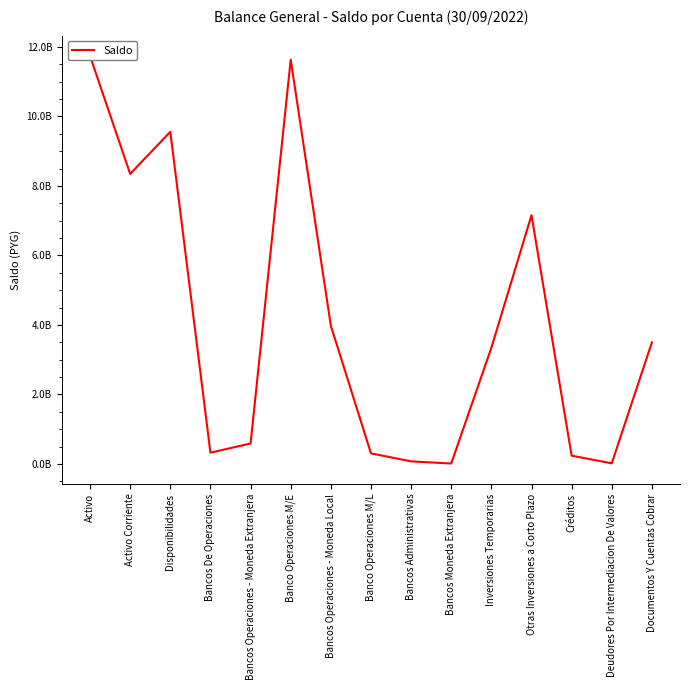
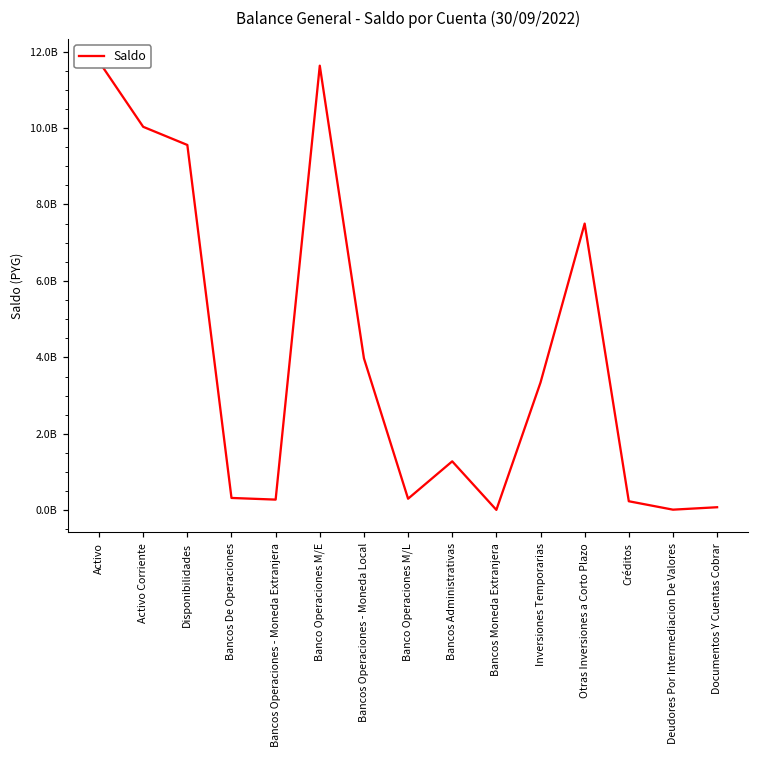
  {
-   "Activo Corriente": 8300000000,
+   "Activo Corriente": 10000000000,
    "Disponibilidades": 9600000000,
    "Bancos De Operaciones": 300000000,
-   "Bancos Operaciones - Moneda Extranjera": 600000000,
+   "Bancos Operaciones - Moneda Extranjera": 300000000,
    "Banco Operaciones M/E": 11600000000,
    "Bancos Operaciones - Moneda Local": 4000000000,
    "Banco Operaciones M/L": 300000000,
-   "Bancos Administrativas": 100000000,
+   "Bancos Administrativas": 1300000000,
    "Bancos Moneda Extranjera": 0,
    "Inversiones Temporarias": 3300000000,
-   "Otras Inversiones a Corto Plazo": 7200000000,
+   "Otras Inversiones a Corto Plazo": 7500000000,
    "Créditos": 200000000,
    "Deudores Por Intermediacion De Valores": 0,
-   "Documentos Y Cuentas Cobrar": 3500000000
+   "Documentos Y Cuentas Cobrar": 100000000
  }
